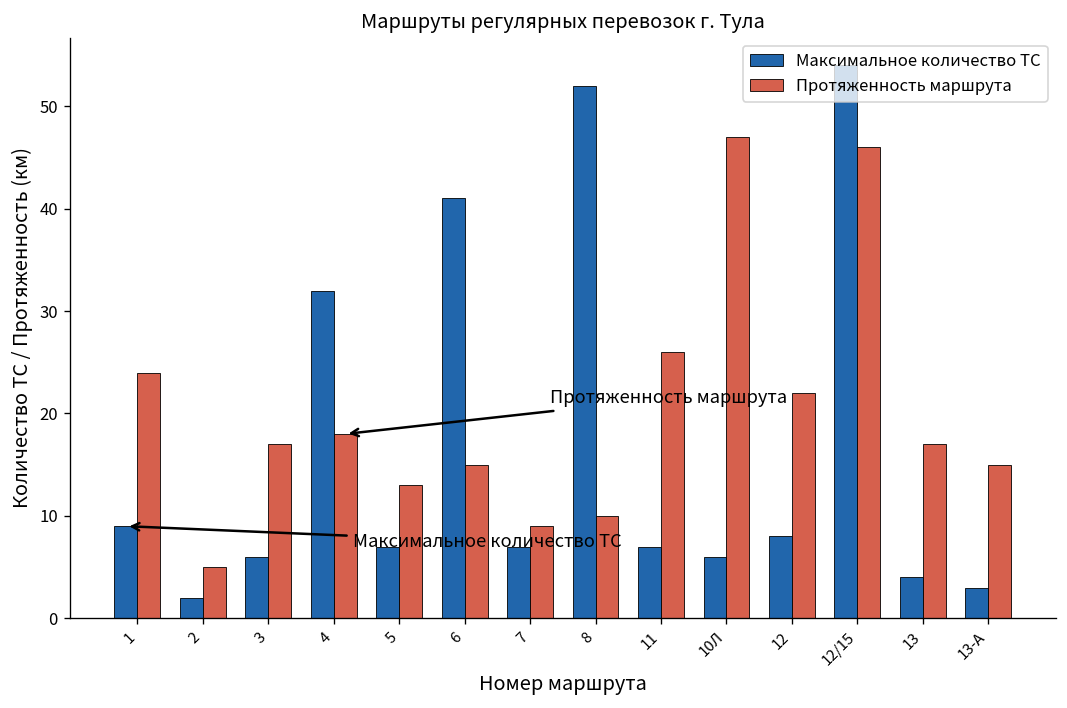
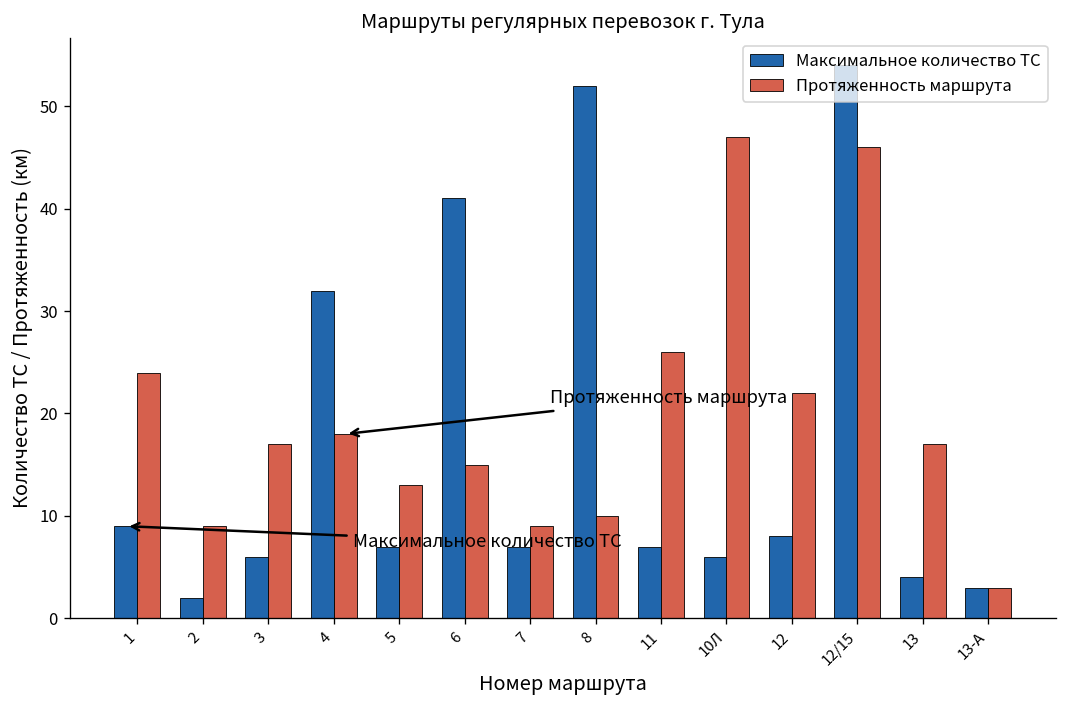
  {
    "Максимальное количество ТС": {
      "1": 9,
      "2": 2,
      "3": 6,
      "4": 32,
      "5": 7,
      "6": 41,
      "7": 7,
      "8": 52,
      "11": 7,
      "10Л": 6,
      "12": 8,
      "13": 4,
      "13-А": 3
    },
    "Протяженность маршрута": {
      "1": 24,
-     "2": 5,
+     "2": 9,
      "3": 17,
      "4": 18,
      "5": 13,
      "6": 15,
      "7": 9,
      "8": 10,
      "11": 26,
      "10Л": 47,
      "12": 22,
      "12/15": 46,
      "13": 17,
-     "13-А": 15
+     "13-А": 3
    }
  }
